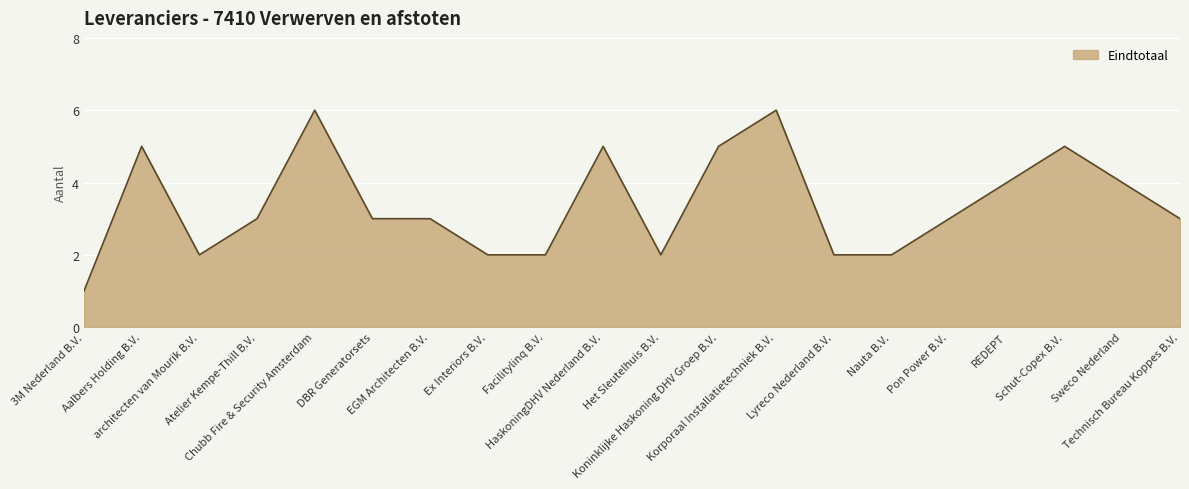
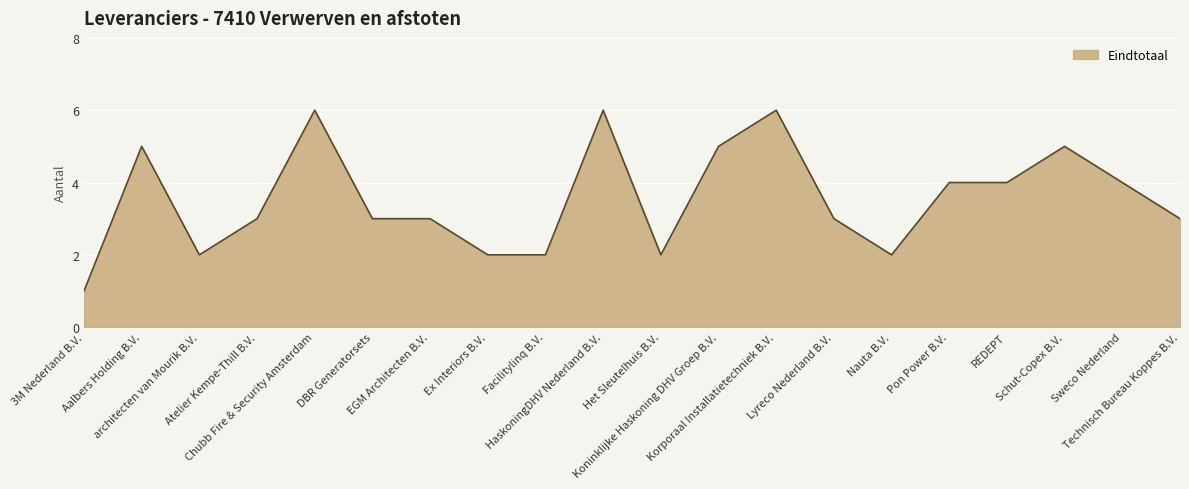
  {
    "3M Nederland B.V.": 1,
    "Aalbers Holding B.V.": 5,
    "architecten van Mourik B.V.": 2,
    "Atelier Kempe-Thill B.V.": 3,
    "Chubb Fire & Security Amsterdam": 6,
    "DBR Generatorsets": 3,
    "EGM Architecten B.V.": 3,
    "Ex Interiors B.V.": 2,
    "Facilitylinq B.V.": 2,
-   "HaskoningDHV Nederland B.V.": 5,
+   "HaskoningDHV Nederland B.V.": 6,
    "Het Sleutelhuis B.V.": 2,
    "Koninklijke Haskoning DHV Groep B.V.": 5,
    "Korporaal Installatietechniek B.V.": 6,
-   "Lyreco Nederland B.V.": 2,
+   "Lyreco Nederland B.V.": 3,
    "Nauta B.V.": 2,
-   "Pon Power B.V.": 3,
+   "Pon Power B.V.": 4,
    "REDEPT": 4,
    "Schut-Copex B.V.": 5,
    "Sweco Nederland": 4,
    "Technisch Bureau Koppes B.V.": 3
  }
